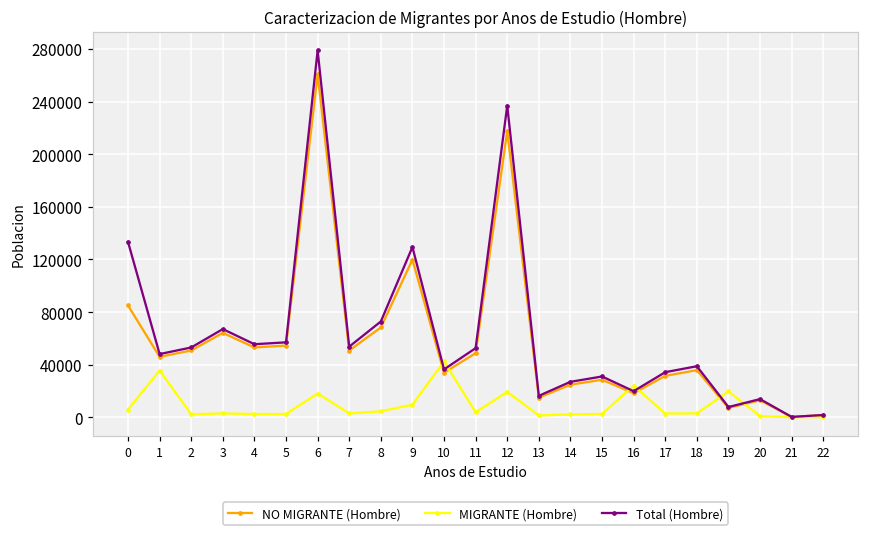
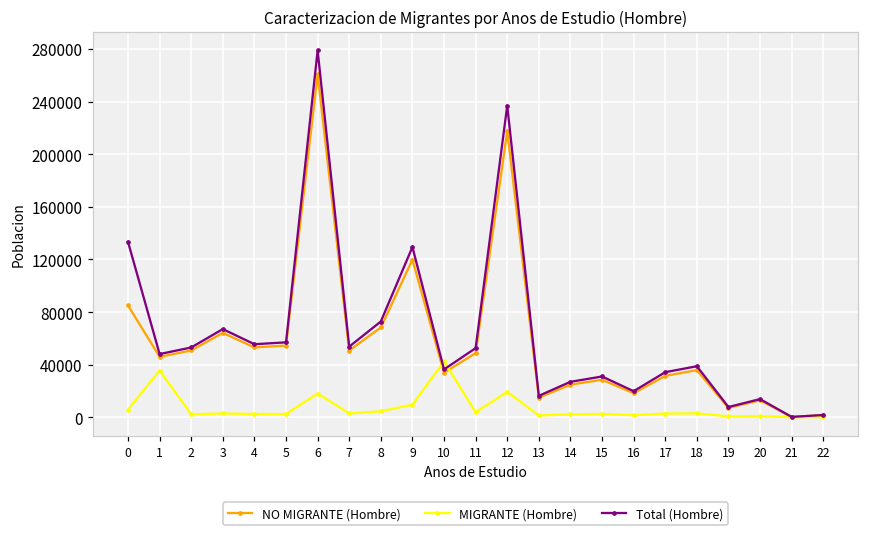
  {
    "NO MIGRANTE (Hombre)": {
      "0": 85000,
      "2": 51000,
      "3": 64000,
      "4": 53000,
      "5": 55000,
      "6": 261000,
      "7": 51000,
      "8": 68000,
      "9": 120000,
      "10": 34000,
      "11": 49000,
      "12": 218000,
      "14": 25000,
      "15": 29000,
      "17": 31000,
      "18": 36000
    },
    "MIGRANTE (Hombre)": {
      "0": 6000,
      "1": 36000,
      "2": 2000,
      "3": 3000,
      "4": 2000,
      "5": 2000,
      "6": 18000,
      "7": 3000,
      "8": 5000,
      "9": 10000,
      "10": 42000,
      "11": 4000,
      "12": 19000,
      "13": 1000,
      "14": 2000,
      "15": 2000,
-     "16": 24000,
+     "16": 2000,
      "17": 3000,
      "18": 3000,
-     "19": 20000,
+     "19": 1000,
      "20": 1000
    },
    "Total (Hombre)": {
      "0": 133000,
      "2": 53000,
      "3": 67000,
      "4": 56000,
      "5": 57000,
      "6": 279000,
      "7": 54000,
      "8": 73000,
      "9": 129000,
      "10": 36000,
      "11": 53000,
      "12": 237000,
      "14": 27000,
      "15": 31000,
      "17": 34000,
      "18": 39000
    }
  }
